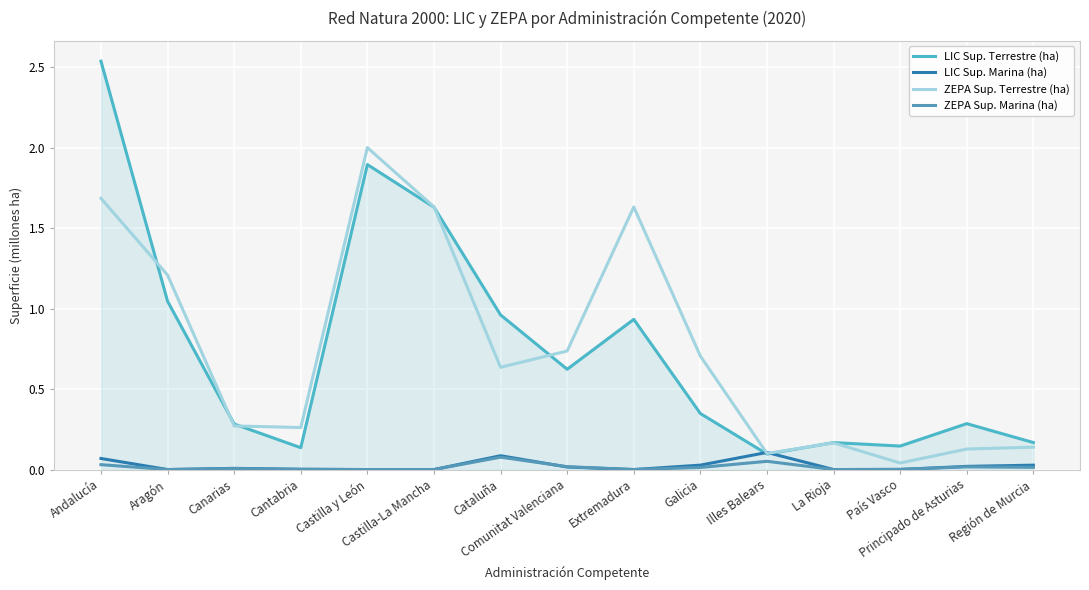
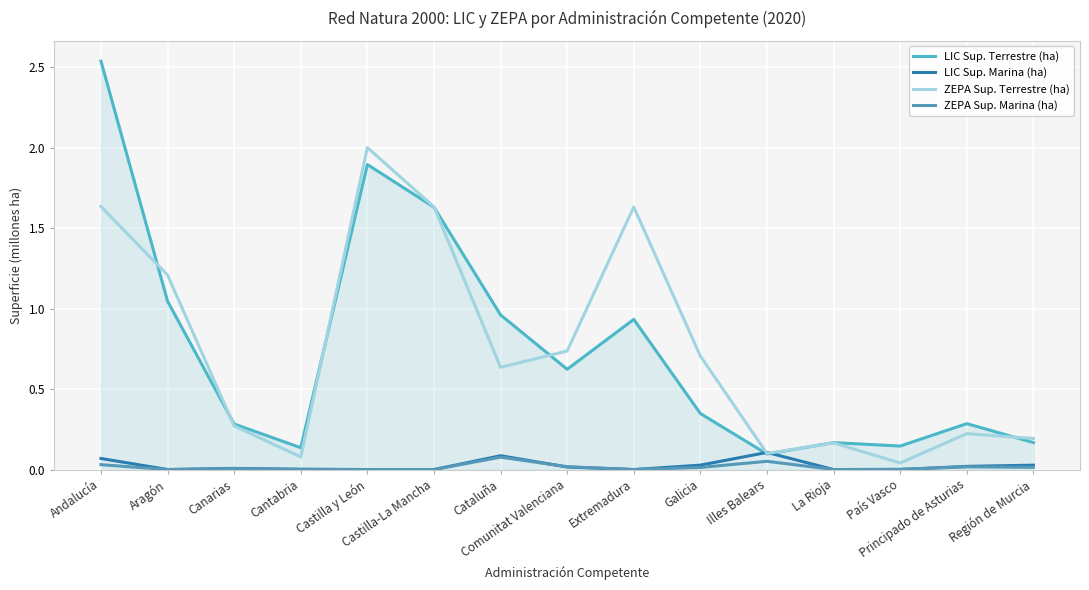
  {
    "ZEPA Sup. Terrestre (ha)": {
-     "Andalucía": 1.69,
+     "Andalucía": 1.63,
      "Aragón": 1.21,
-     "Cantabria": 0.26,
+     "Cantabria": 0.08,
      "Castilla y León": 2.00,
      "Cataluña": 0.64,
      "Comunitat Valenciana": 0.74,
      "Extremadura": 1.63,
      "Galicia": 0.71,
      "País Vasco": 0.04,
-     "Principado de Asturias": 0.13,
-     "Región de Murcia": 0.14
+     "Principado de Asturias": 0.22,
+     "Región de Murcia": 0.19
    }
  }
